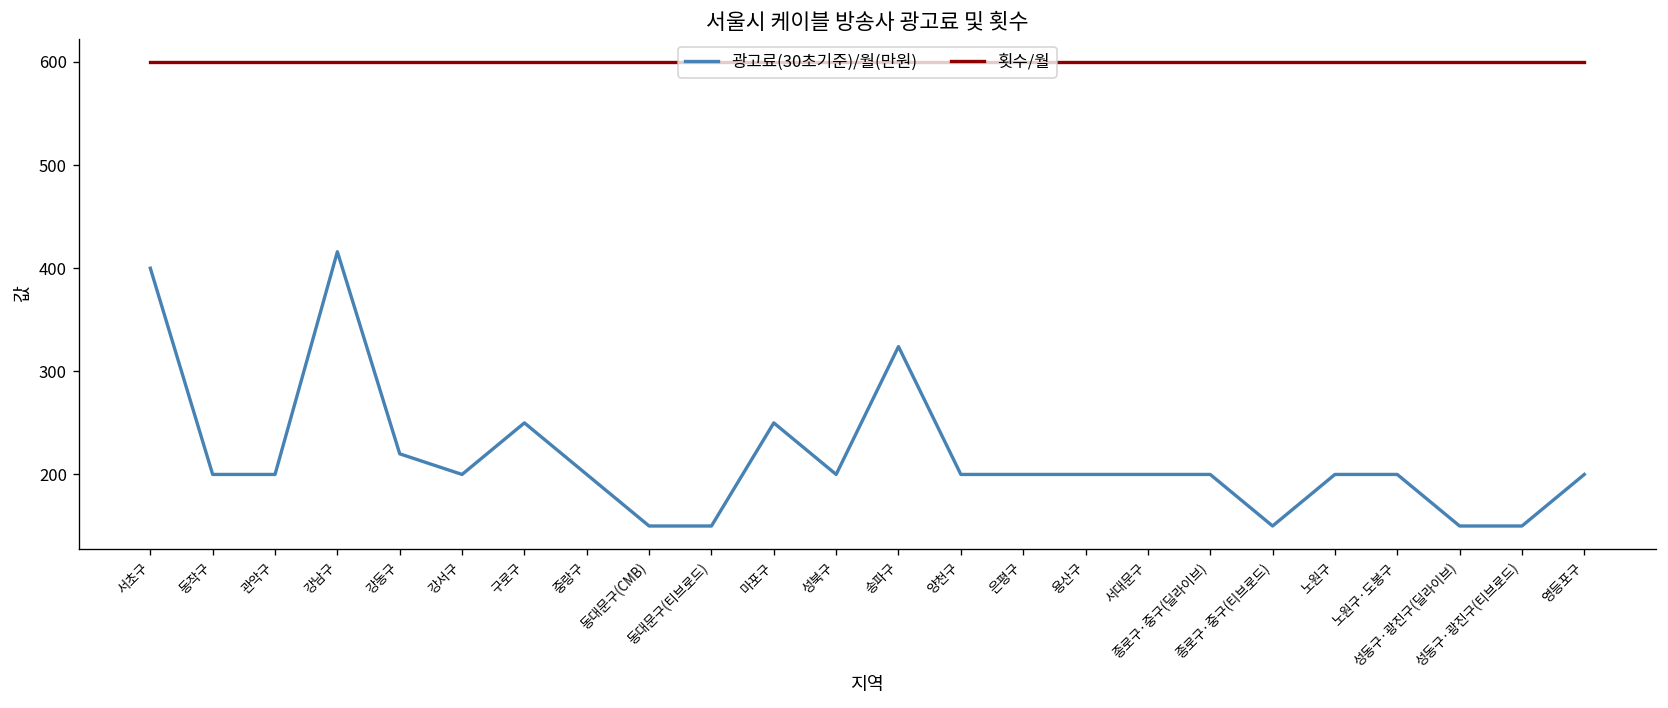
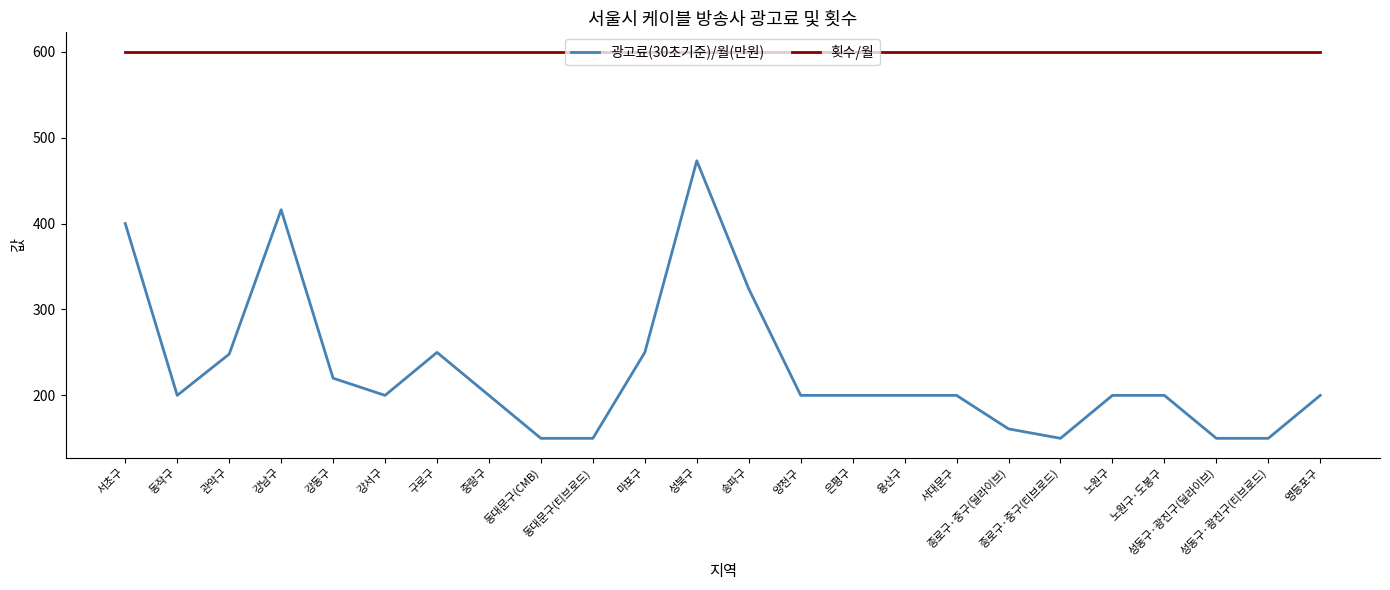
  {
    "광고료(30초기준)/월(만원)": {
      "서초구": 400,
      "동작구": 200,
-     "관악구": 200,
+     "관악구": 250,
      "강남구": 420,
      "강동구": 220,
      "강서구": 200,
      "구로구": 250,
      "중랑구": 200,
      "동대문구(CMB)": 150,
      "동대문구(티브로드)": 150,
      "마포구": 250,
-     "성북구": 200,
+     "성북구": 470,
      "송파구": 320,
      "양천구": 200,
      "은평구": 200,
      "용산구": 200,
      "서대문구": 200,
-     "종로구·중구(딜라이브)": 200,
+     "종로구·중구(딜라이브)": 160,
      "종로구·중구(티브로드)": 150,
      "노원구": 200,
      "노원구·도봉구": 200,
      "성동구·광진구(딜라이브)": 150,
      "성동구·광진구(티브로드)": 150,
      "영등포구": 200
    },
    "횟수/월": {
      "서초구": 600,
      "동작구": 600,
      "관악구": 600,
      "강남구": 600,
      "강동구": 600,
      "강서구": 600,
      "구로구": 600,
      "중랑구": 600,
      "동대문구(CMB)": 600,
      "용산구": 600,
      "서대문구": 600,
      "종로구·중구(딜라이브)": 600,
      "종로구·중구(티브로드)": 600,
      "노원구": 600,
      "노원구·도봉구": 600,
      "성동구·광진구(딜라이브)": 600,
      "성동구·광진구(티브로드)": 600,
      "영등포구": 600
    }
  }
